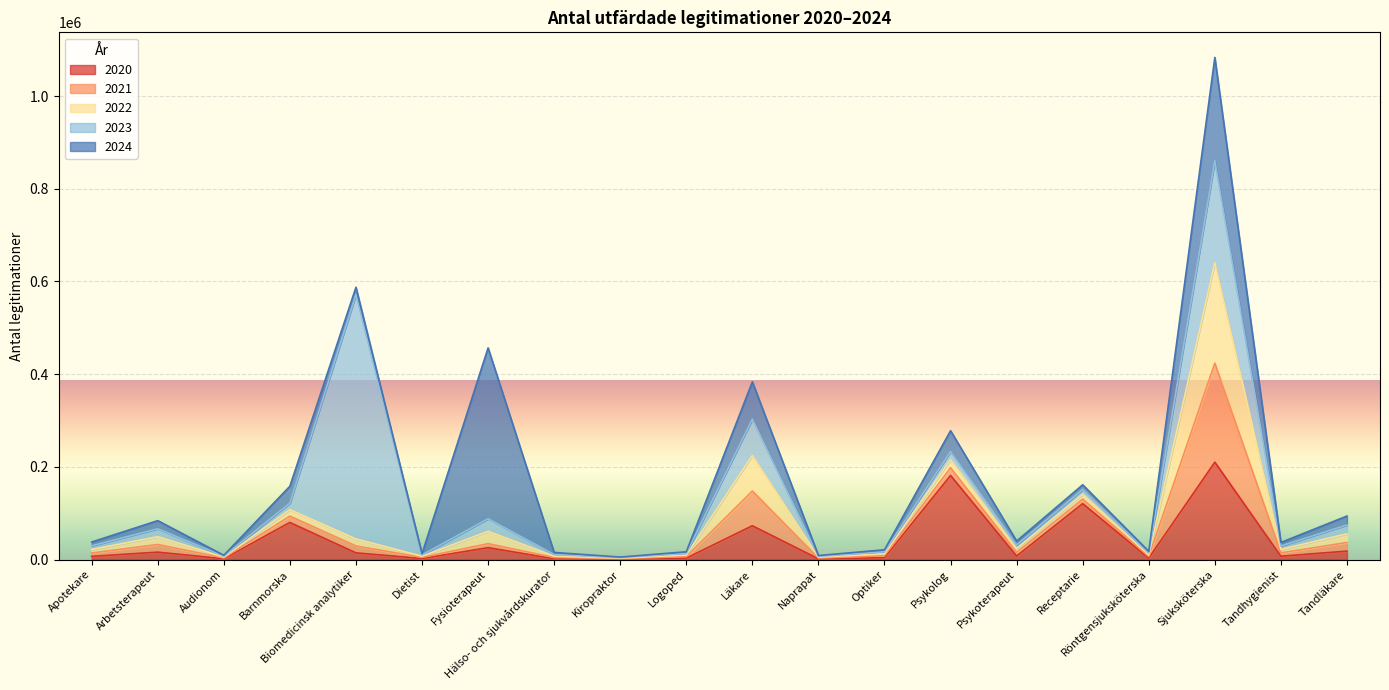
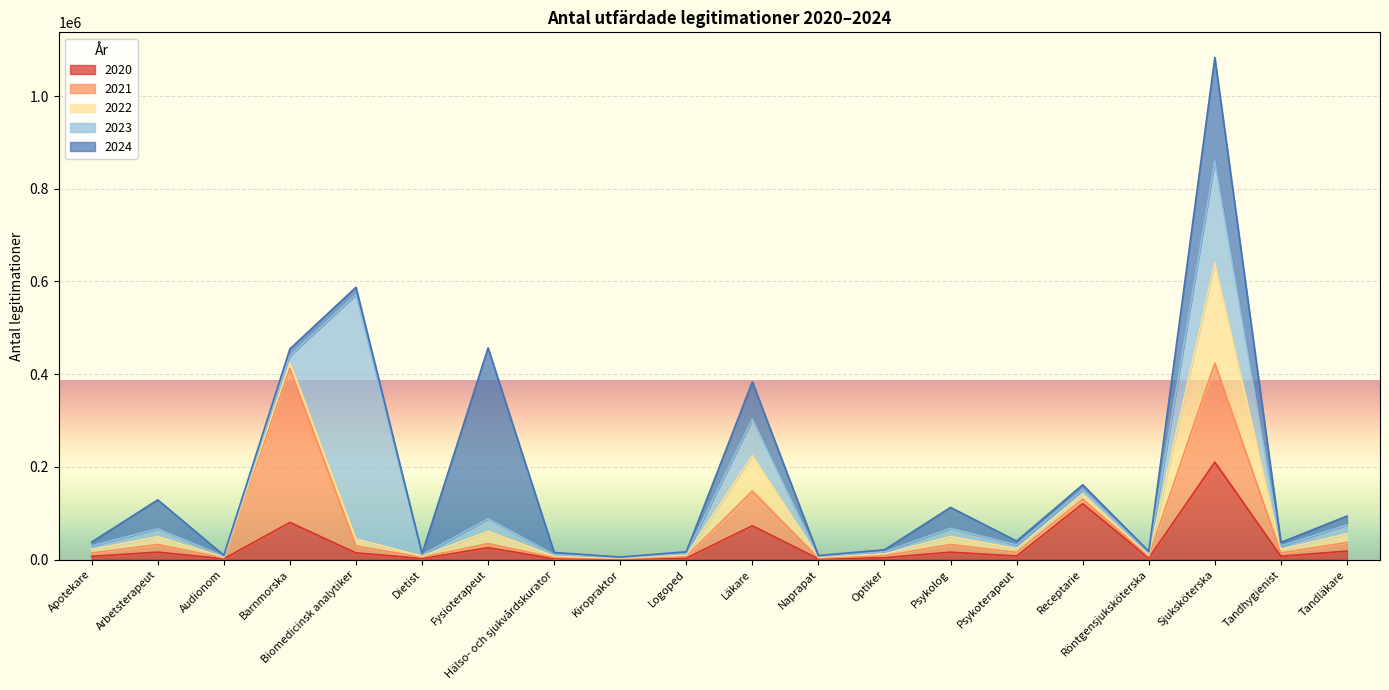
  {
    "2020": {
      "Apotekare": 10000,
      "Arbetsterapeut": 20000,
      "Barnmorska": 80000,
      "Biomedicinsk analytiker": 10000,
      "Fysioterapeut": 30000,
      "Läkare": 70000,
-     "Psykolog": 180000,
+     "Psykolog": 20000,
      "Psykoterapeut": 10000,
      "Receptarie": 120000,
      "Sjuksköterska": 210000,
      "Tandhygienist": 10000,
      "Tandläkare": 20000
    },
    "2021": {
      "Apotekare": 10000,
      "Arbetsterapeut": 20000,
-     "Barnmorska": 10000,
+     "Barnmorska": 330000,
      "Biomedicinsk analytiker": 10000,
      "Fysioterapeut": 10000,
      "Läkare": 70000,
      "Psykolog": 20000,
      "Psykoterapeut": 10000,
      "Receptarie": 10000,
      "Sjuksköterska": 210000,
      "Tandhygienist": 10000,
      "Tandläkare": 20000
    },
    "2022": {
      "Apotekare": 10000,
      "Arbetsterapeut": 20000,
      "Barnmorska": 10000,
      "Biomedicinsk analytiker": 20000,
      "Fysioterapeut": 30000,
      "Läkare": 80000,
      "Psykolog": 20000,
      "Psykoterapeut": 10000,
      "Receptarie": 10000,
      "Sjuksköterska": 220000,
      "Tandhygienist": 10000,
      "Tandläkare": 20000
    },
    "2023": {
      "Apotekare": 10000,
      "Arbetsterapeut": 20000,
      "Barnmorska": 10000,
      "Biomedicinsk analytiker": 530000,
      "Fysioterapeut": 30000,
      "Läkare": 80000,
      "Psykolog": 20000,
      "Psykoterapeut": 10000,
      "Receptarie": 10000,
      "Sjuksköterska": 220000,
      "Tandhygienist": 10000,
      "Tandläkare": 20000
    },
    "2024": {
      "Apotekare": 10000,
-     "Arbetsterapeut": 20000,
-     "Barnmorska": 40000,
+     "Arbetsterapeut": 60000,
+     "Barnmorska": 10000,
      "Biomedicinsk analytiker": 20000,
      "Fysioterapeut": 370000,
      "Läkare": 80000,
      "Psykolog": 50000,
      "Psykoterapeut": 10000,
      "Receptarie": 10000,
      "Sjuksköterska": 220000,
      "Tandhygienist": 10000,
      "Tandläkare": 20000
    }
  }
